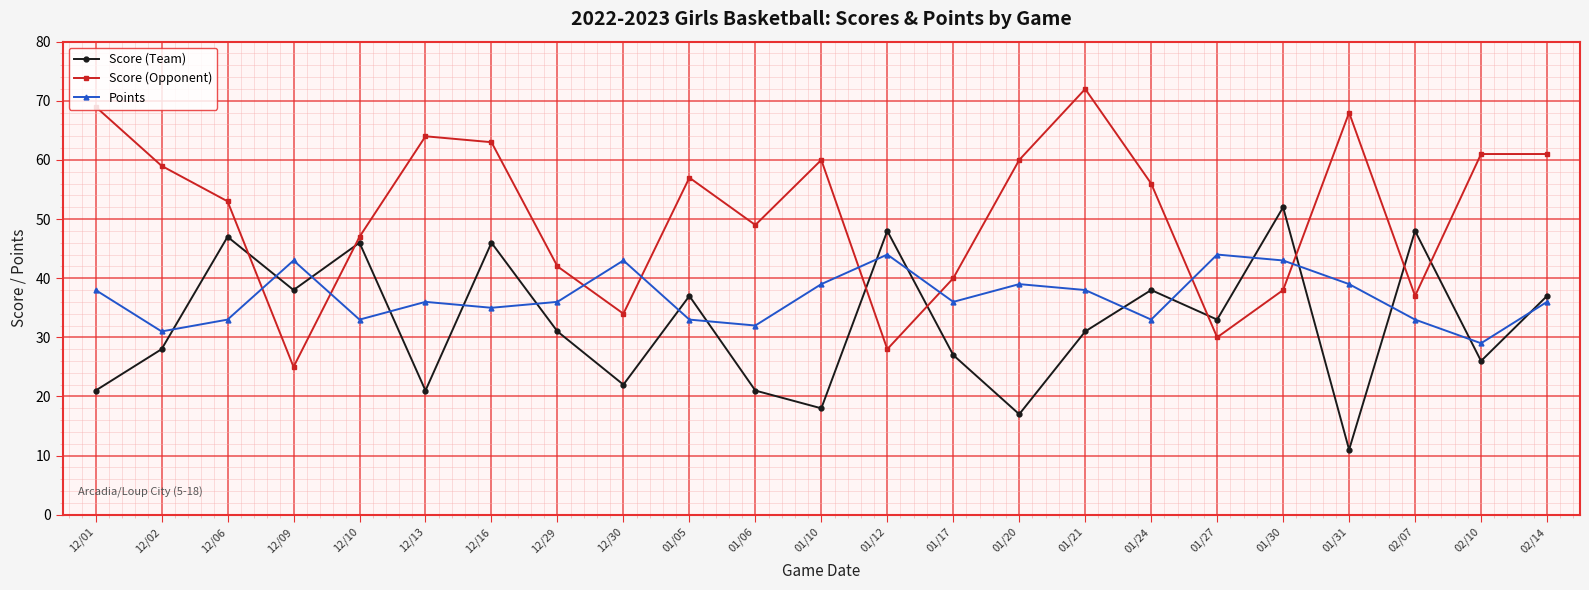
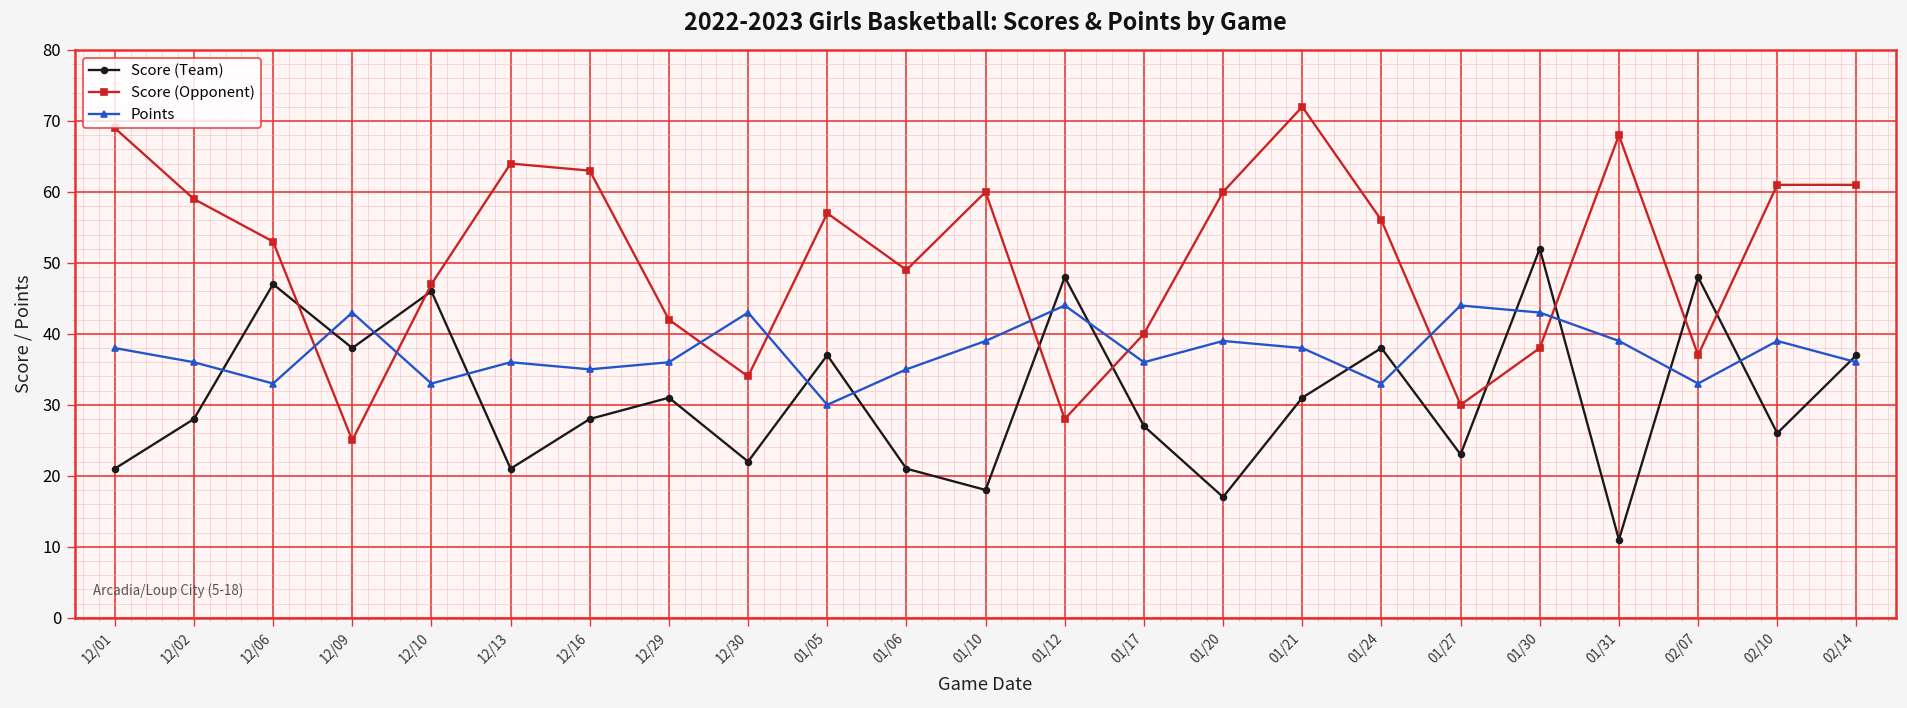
  {
    "Score (Team)": {
      "12/01": 21,
      "12/02": 28,
      "12/06": 47,
      "12/09": 38,
      "12/10": 46,
      "12/13": 21,
-     "12/16": 46,
+     "12/16": 28,
      "12/29": 31,
      "12/30": 22,
      "01/05": 37,
      "01/06": 21,
      "01/10": 18,
      "01/12": 48,
      "01/17": 27,
      "01/20": 17,
      "01/21": 31,
      "01/24": 38,
-     "01/27": 33,
+     "01/27": 23,
      "01/30": 52,
      "01/31": 11,
      "02/07": 48,
      "02/10": 26,
      "02/14": 37
    },
    "Score (Opponent)": {
      "12/02": 59,
      "12/06": 53,
      "12/09": 25,
      "12/10": 47,
      "12/13": 64,
      "12/16": 63,
      "12/29": 42,
      "12/30": 34,
      "01/05": 57,
      "01/06": 49,
      "01/10": 60,
      "01/12": 28,
      "01/17": 40,
      "01/20": 60,
      "01/21": 72,
      "01/24": 56,
      "01/27": 30,
      "01/30": 38,
      "01/31": 68,
      "02/07": 37,
      "02/10": 61,
      "02/14": 61
    },
    "Points": {
      "12/01": 38,
-     "12/02": 31,
+     "12/02": 36,
      "12/06": 33,
      "12/09": 43,
      "12/10": 33,
      "12/13": 36,
      "12/16": 35,
      "12/29": 36,
      "12/30": 43,
-     "01/05": 33,
-     "01/06": 32,
+     "01/05": 30,
+     "01/06": 35,
      "01/10": 39,
      "01/12": 44,
      "01/17": 36,
      "01/20": 39,
      "01/21": 38,
      "01/24": 33,
      "01/27": 44,
      "01/30": 43,
      "01/31": 39,
      "02/07": 33,
-     "02/10": 29,
+     "02/10": 39,
      "02/14": 36
    }
  }
